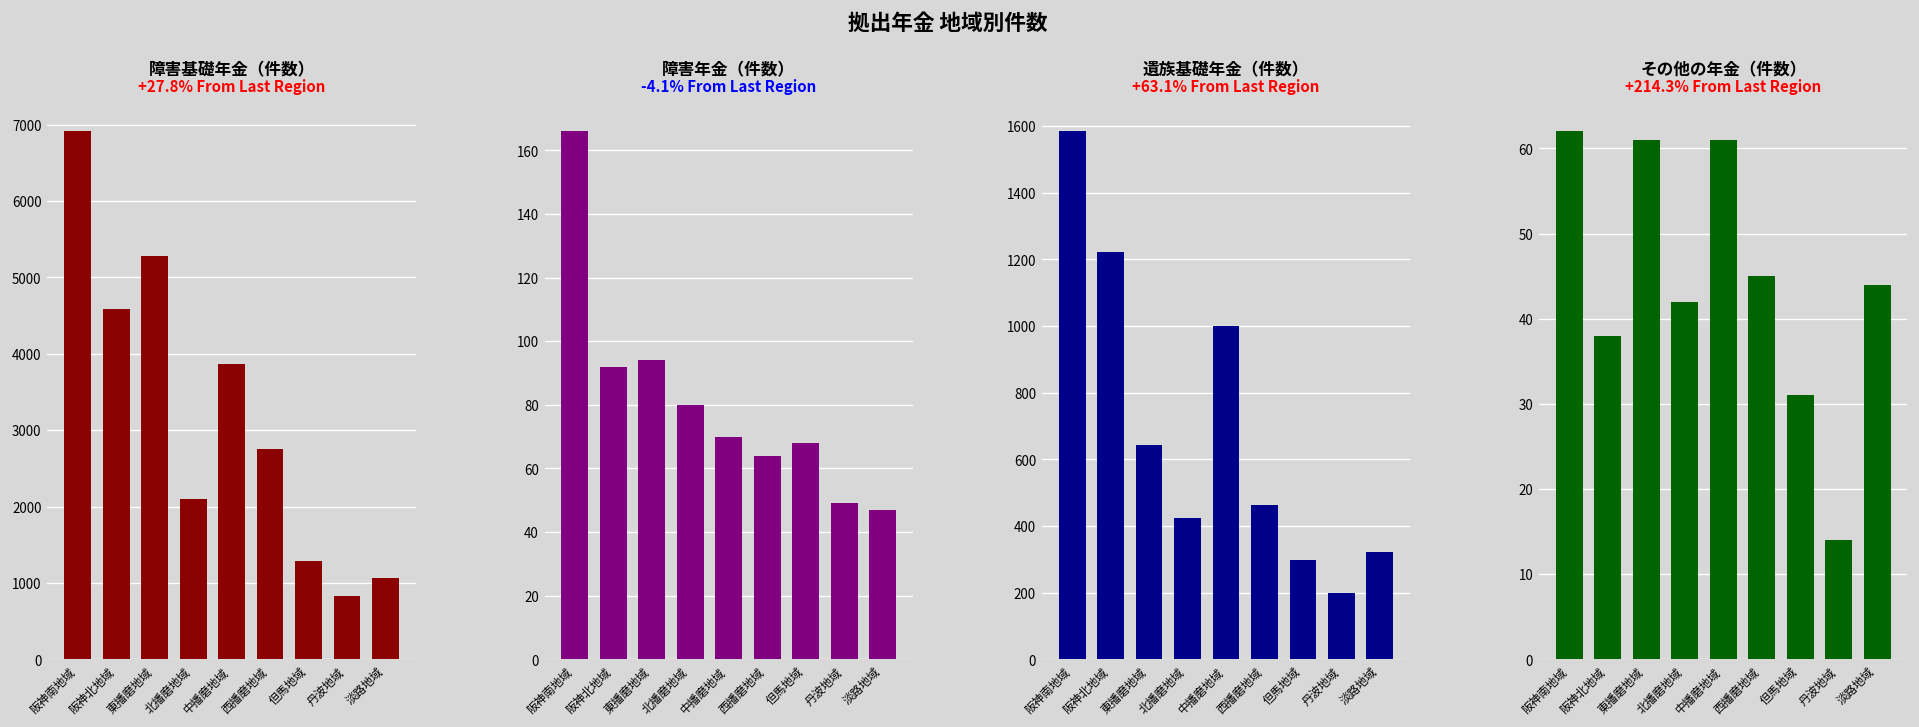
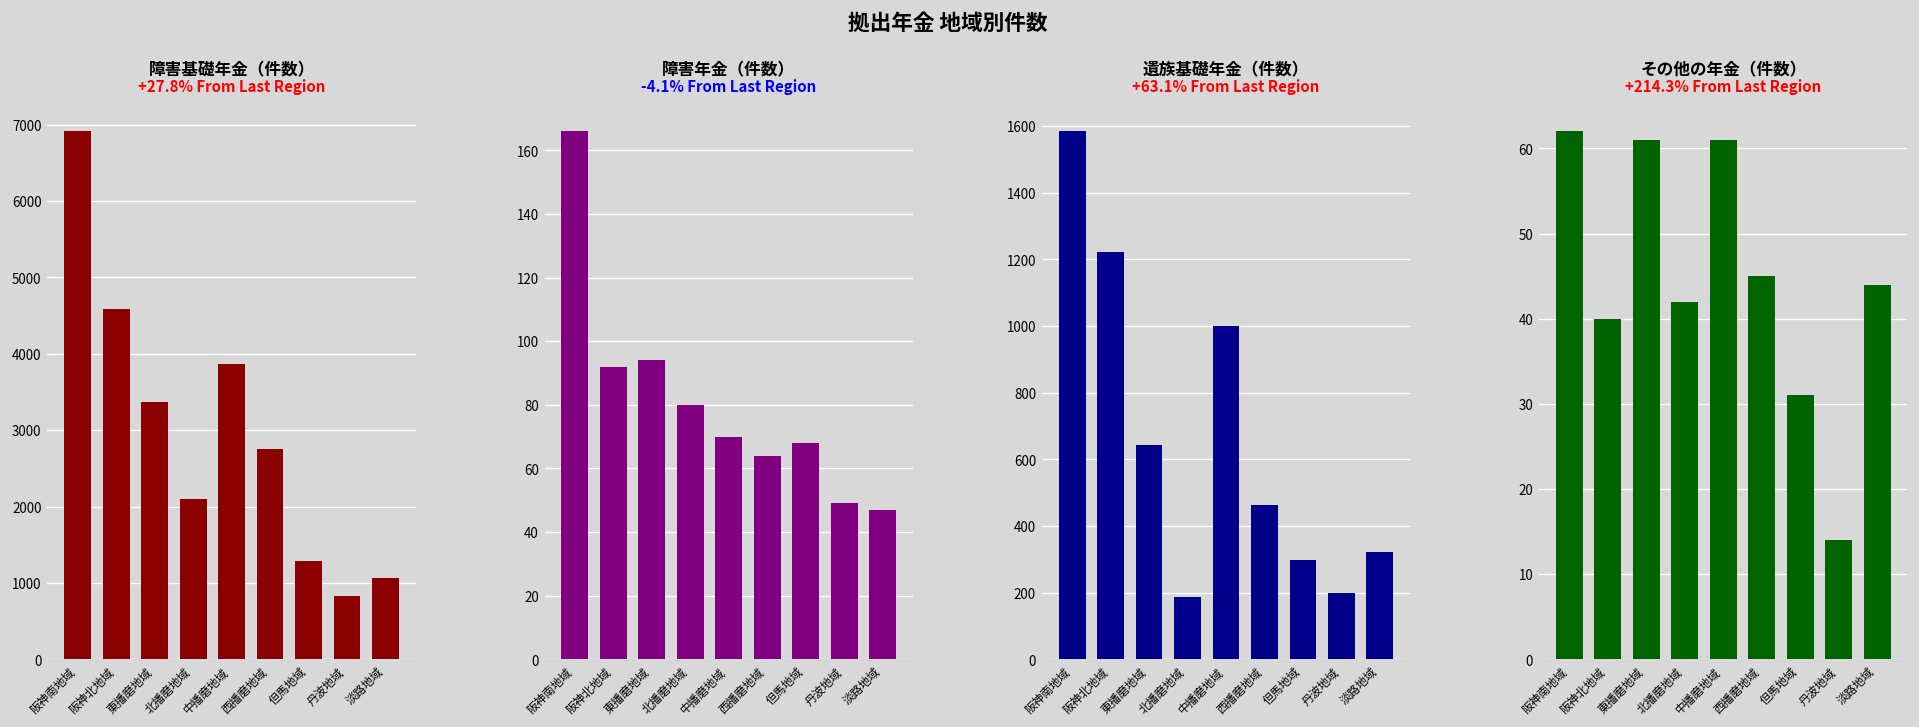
  {
    "障害基礎年金（件数）": {
      "阪神南地域": 6900,
      "阪神北地域": 4600,
-     "東播磨地域": 5300,
+     "東播磨地域": 3400,
      "北播磨地域": 2100,
      "中播磨地域": 3900,
      "西播磨地域": 2800,
      "但馬地域": 1300,
      "丹波地域": 800,
      "淡路地域": 1100
    },
    "障害年金（件数）": {
      "阪神南地域": 166,
      "阪神北地域": 92,
      "東播磨地域": 94,
      "北播磨地域": 80,
      "中播磨地域": 70,
      "西播磨地域": 64,
      "但馬地域": 68,
      "丹波地域": 49,
      "淡路地域": 47
    },
    "遺族基礎年金（件数）": {
      "阪神南地域": 1580,
      "阪神北地域": 1220,
      "東播磨地域": 640,
-     "北播磨地域": 420,
+     "北播磨地域": 190,
      "中播磨地域": 1000,
      "西播磨地域": 460,
      "但馬地域": 300,
      "丹波地域": 200,
      "淡路地域": 320
    },
    "その他の年金（件数）": {
      "阪神南地域": 62,
-     "阪神北地域": 38,
+     "阪神北地域": 40,
      "東播磨地域": 61,
      "北播磨地域": 42,
      "中播磨地域": 61,
      "西播磨地域": 45,
      "但馬地域": 31,
      "丹波地域": 14,
      "淡路地域": 44
    }
  }
